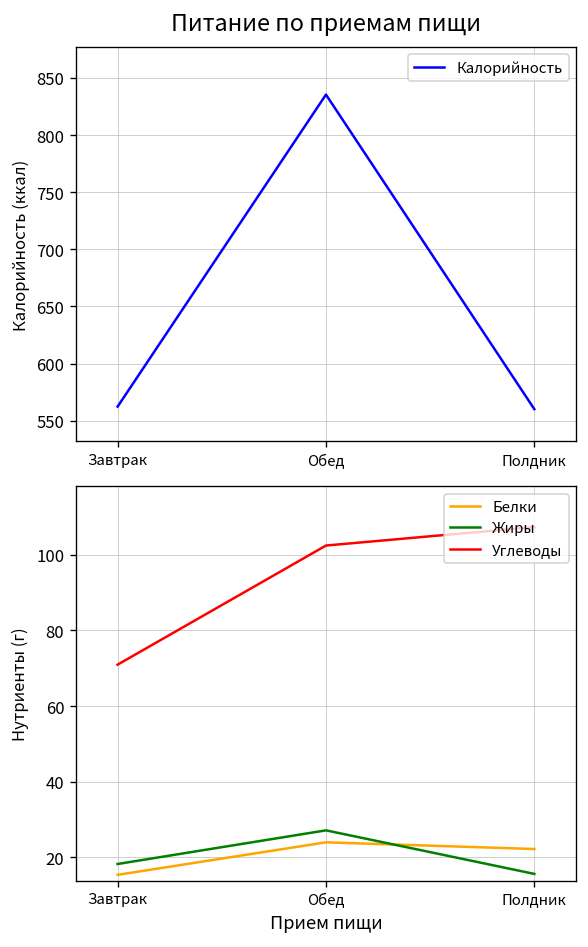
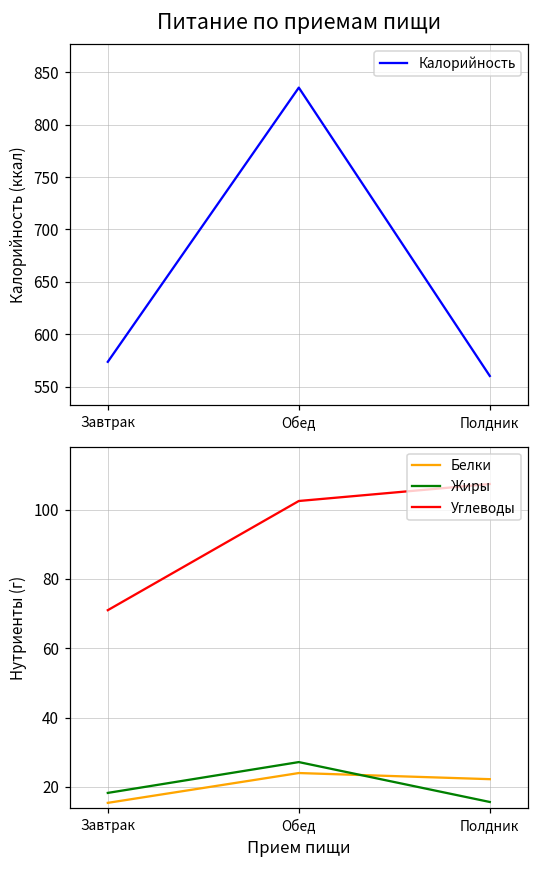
  {
    "Питание по приемам пищи": {
-     "Завтрак": 560,
+     "Завтрак": 570,
      "Обед": 840,
      "Полдник": 560
    }
  }
